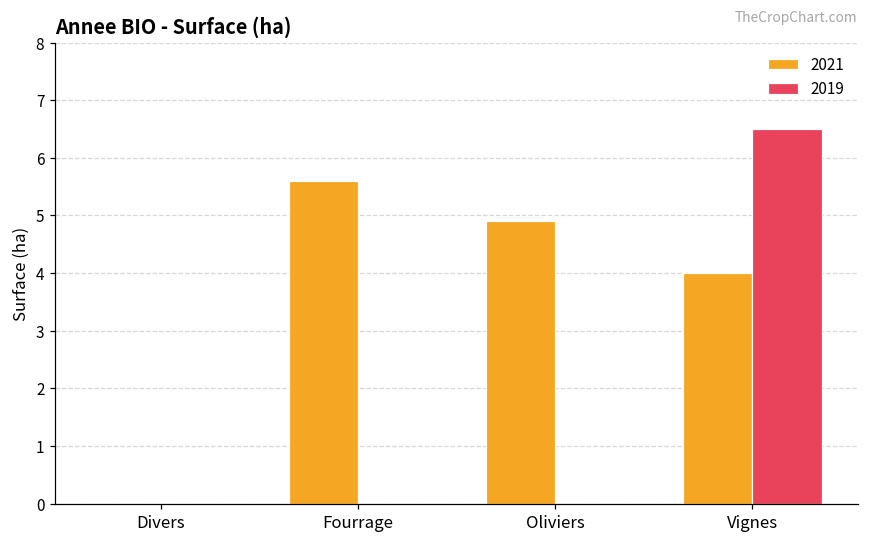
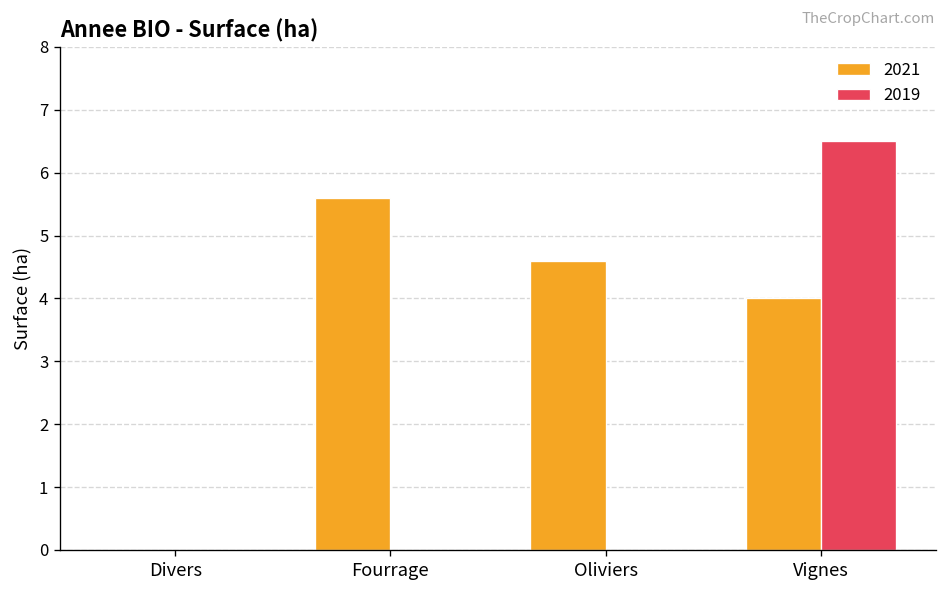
  {
    "2021": {
      "Divers": 0.0,
      "Fourrage": 5.6,
-     "Oliviers": 4.9,
+     "Oliviers": 4.6,
      "Vignes": 4.0
    },
    "2019": {
      "Divers": 0.0,
      "Fourrage": 0.0,
      "Oliviers": 0.0,
      "Vignes": 6.5
    }
  }
